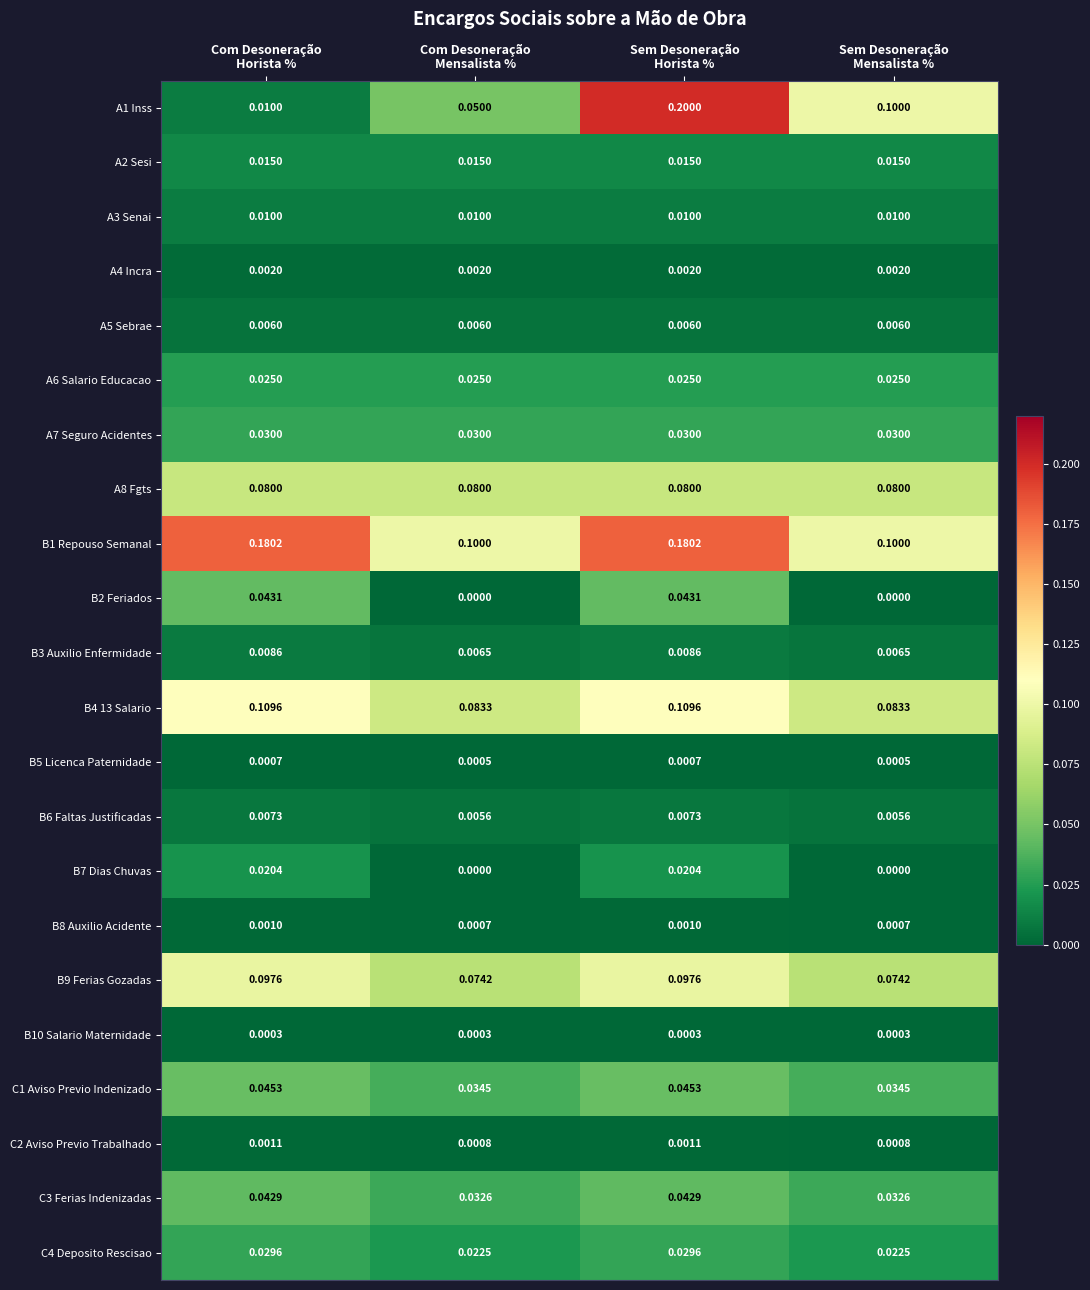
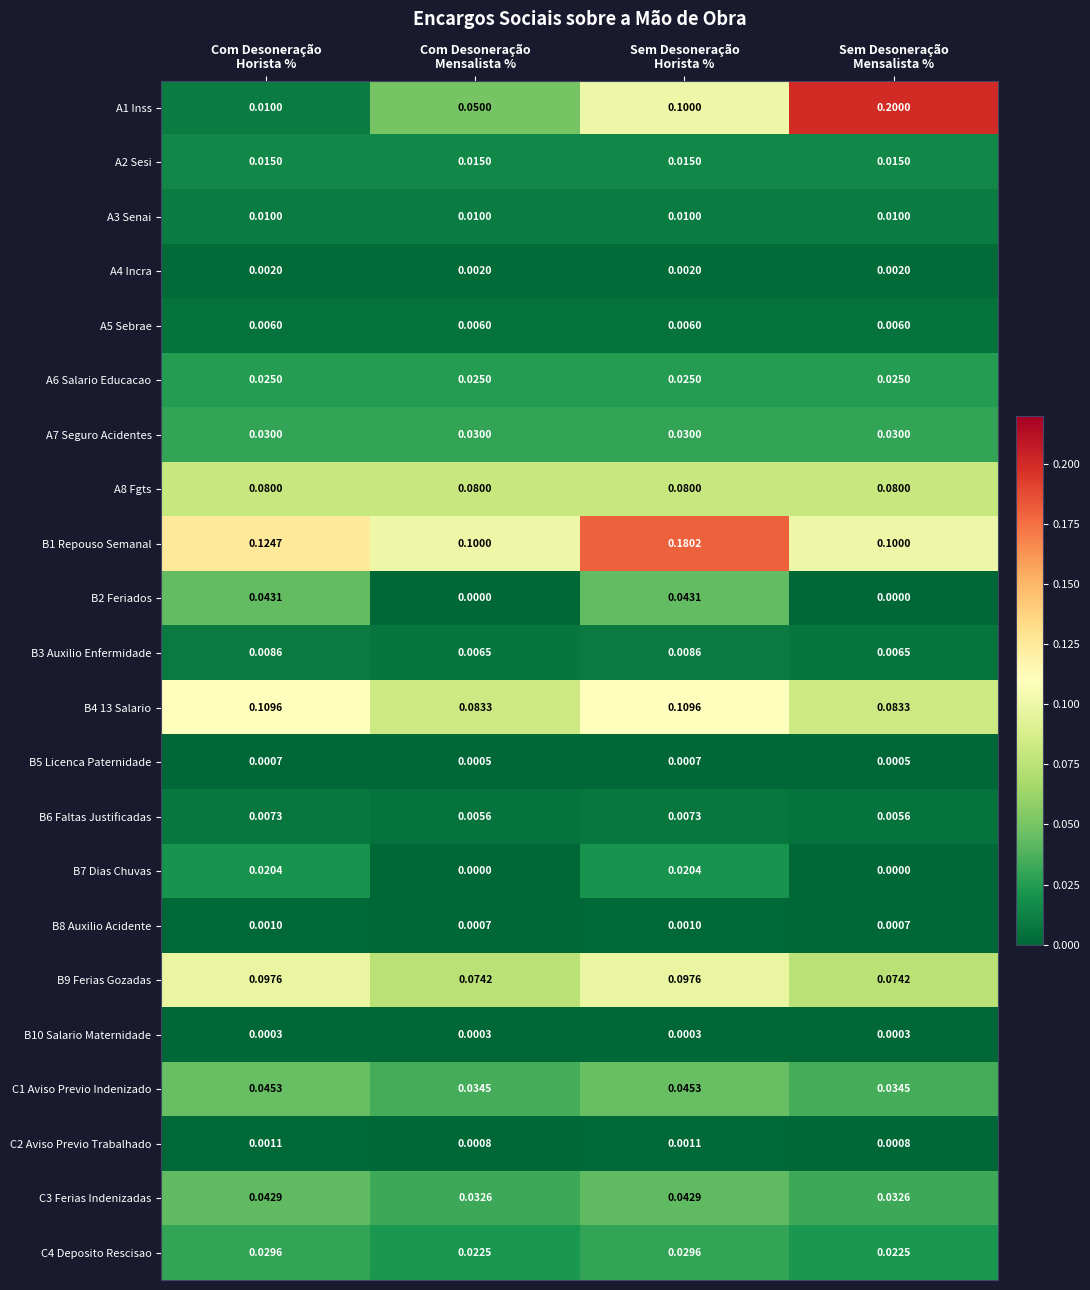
  {
    "A1 Inss": {
      "Com Desoneração Horista %": 0.0100,
      "Com Desoneração Mensalista %": 0.0500,
-     "Sem Desoneração Horista %": 0.2000,
-     "Sem Desoneração Mensalista %": 0.1000
+     "Sem Desoneração Horista %": 0.1000,
+     "Sem Desoneração Mensalista %": 0.2000
    },
    "A2 Sesi": {
      "Com Desoneração Horista %": 0.0150,
      "Com Desoneração Mensalista %": 0.0150,
      "Sem Desoneração Horista %": 0.0150,
      "Sem Desoneração Mensalista %": 0.0150
    },
    "A3 Senai": {
      "Com Desoneração Horista %": 0.0100,
      "Com Desoneração Mensalista %": 0.0100,
      "Sem Desoneração Horista %": 0.0100,
      "Sem Desoneração Mensalista %": 0.0100
    },
    "A4 Incra": {
      "Com Desoneração Horista %": 0.0020,
      "Com Desoneração Mensalista %": 0.0020,
      "Sem Desoneração Horista %": 0.0020,
      "Sem Desoneração Mensalista %": 0.0020
    },
    "A5 Sebrae": {
      "Com Desoneração Horista %": 0.0060,
      "Com Desoneração Mensalista %": 0.0060,
      "Sem Desoneração Horista %": 0.0060,
      "Sem Desoneração Mensalista %": 0.0060
    },
    "A6 Salario Educacao": {
      "Com Desoneração Horista %": 0.0250,
      "Com Desoneração Mensalista %": 0.0250,
      "Sem Desoneração Horista %": 0.0250,
      "Sem Desoneração Mensalista %": 0.0250
    },
    "A7 Seguro Acidentes": {
      "Com Desoneração Horista %": 0.0300,
      "Com Desoneração Mensalista %": 0.0300,
      "Sem Desoneração Horista %": 0.0300,
      "Sem Desoneração Mensalista %": 0.0300
    },
    "A8 Fgts": {
      "Com Desoneração Horista %": 0.0800,
      "Com Desoneração Mensalista %": 0.0800,
      "Sem Desoneração Horista %": 0.0800,
      "Sem Desoneração Mensalista %": 0.0800
    },
    "B1 Repouso Semanal": {
-     "Com Desoneração Horista %": 0.1802,
+     "Com Desoneração Horista %": 0.1247,
      "Com Desoneração Mensalista %": 0.1000,
      "Sem Desoneração Horista %": 0.1802,
      "Sem Desoneração Mensalista %": 0.1000
    },
    "B2 Feriados": {
      "Com Desoneração Horista %": 0.0431,
      "Com Desoneração Mensalista %": 0.0000,
      "Sem Desoneração Horista %": 0.0431,
      "Sem Desoneração Mensalista %": 0.0000
    },
    "B3 Auxilio Enfermidade": {
      "Com Desoneração Horista %": 0.0086,
      "Com Desoneração Mensalista %": 0.0065,
      "Sem Desoneração Horista %": 0.0086,
      "Sem Desoneração Mensalista %": 0.0065
    },
    "B4 13 Salario": {
      "Com Desoneração Horista %": 0.1096,
      "Com Desoneração Mensalista %": 0.0833,
      "Sem Desoneração Horista %": 0.1096,
      "Sem Desoneração Mensalista %": 0.0833
    },
    "B5 Licenca Paternidade": {
      "Com Desoneração Horista %": 0.0007,
      "Com Desoneração Mensalista %": 0.0005,
      "Sem Desoneração Horista %": 0.0007,
      "Sem Desoneração Mensalista %": 0.0005
    },
    "B6 Faltas Justificadas": {
      "Com Desoneração Horista %": 0.0073,
      "Com Desoneração Mensalista %": 0.0056,
      "Sem Desoneração Horista %": 0.0073,
      "Sem Desoneração Mensalista %": 0.0056
    },
    "B7 Dias Chuvas": {
      "Com Desoneração Horista %": 0.0204,
      "Com Desoneração Mensalista %": 0.0000,
      "Sem Desoneração Horista %": 0.0204,
      "Sem Desoneração Mensalista %": 0.0000
    },
    "B8 Auxilio Acidente": {
      "Com Desoneração Horista %": 0.0010,
      "Com Desoneração Mensalista %": 0.0007,
      "Sem Desoneração Horista %": 0.0010,
      "Sem Desoneração Mensalista %": 0.0007
    },
    "B9 Ferias Gozadas": {
      "Com Desoneração Horista %": 0.0976,
      "Com Desoneração Mensalista %": 0.0742,
      "Sem Desoneração Horista %": 0.0976,
      "Sem Desoneração Mensalista %": 0.0742
    },
    "B10 Salario Maternidade": {
      "Com Desoneração Horista %": 0.0003,
      "Com Desoneração Mensalista %": 0.0003,
      "Sem Desoneração Horista %": 0.0003,
      "Sem Desoneração Mensalista %": 0.0003
    },
    "C1 Aviso Previo Indenizado": {
      "Com Desoneração Horista %": 0.0453,
      "Com Desoneração Mensalista %": 0.0345,
      "Sem Desoneração Horista %": 0.0453,
      "Sem Desoneração Mensalista %": 0.0345
    },
    "C2 Aviso Previo Trabalhado": {
      "Com Desoneração Horista %": 0.0011,
      "Com Desoneração Mensalista %": 0.0008,
      "Sem Desoneração Horista %": 0.0011,
      "Sem Desoneração Mensalista %": 0.0008
    },
    "C3 Ferias Indenizadas": {
      "Com Desoneração Horista %": 0.0429,
      "Com Desoneração Mensalista %": 0.0326,
      "Sem Desoneração Horista %": 0.0429,
      "Sem Desoneração Mensalista %": 0.0326
    },
    "C4 Deposito Rescisao": {
      "Com Desoneração Horista %": 0.0296,
      "Com Desoneração Mensalista %": 0.0225,
      "Sem Desoneração Horista %": 0.0296,
      "Sem Desoneração Mensalista %": 0.0225
    }
  }
